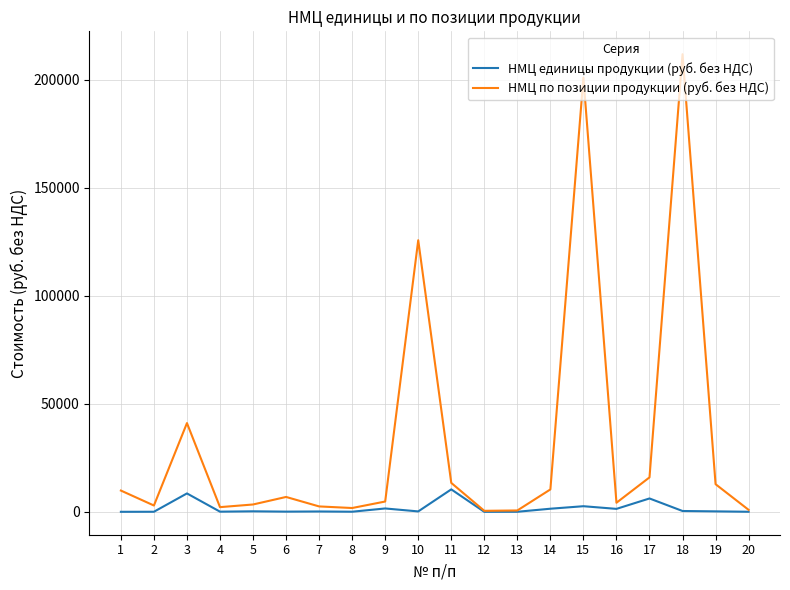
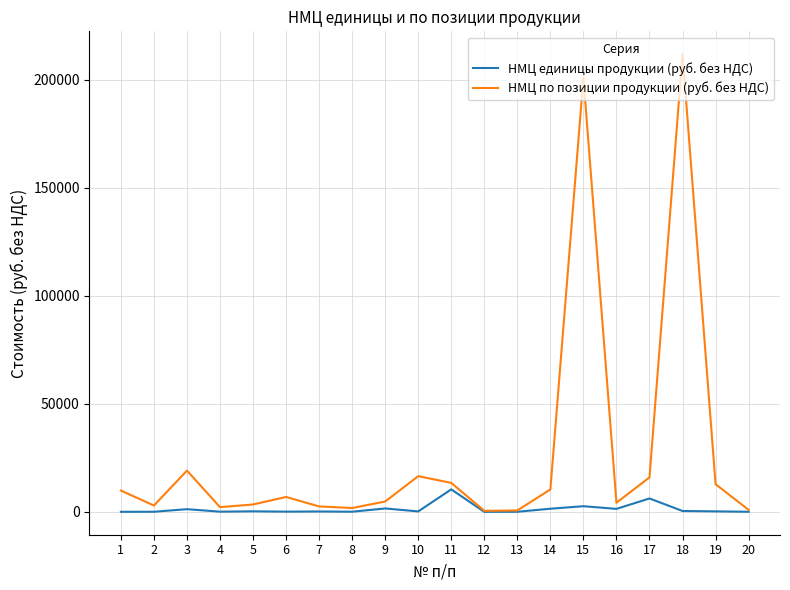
  {
    "НМЦ единицы продукции (руб. без НДС)": {
      "1": 0,
      "2": 0,
-     "3": 9000,
+     "3": 1000,
      "4": 0,
      "5": 0,
      "6": 0,
      "7": 0,
      "8": 0,
      "9": 2000,
      "10": 0,
      "11": 10000,
      "14": 1000,
      "15": 3000,
      "16": 1000,
      "17": 6000,
      "18": 0,
      "19": 0
    },
    "НМЦ по позиции продукции (руб. без НДС)": {
      "1": 10000,
      "2": 3000,
-     "3": 41000,
+     "3": 19000,
      "4": 2000,
      "5": 3000,
      "6": 7000,
      "7": 3000,
      "8": 2000,
      "9": 5000,
-     "10": 126000,
+     "10": 17000,
      "11": 13000,
      "14": 10000,
      "16": 4000,
      "17": 16000,
      "19": 13000
    }
  }
